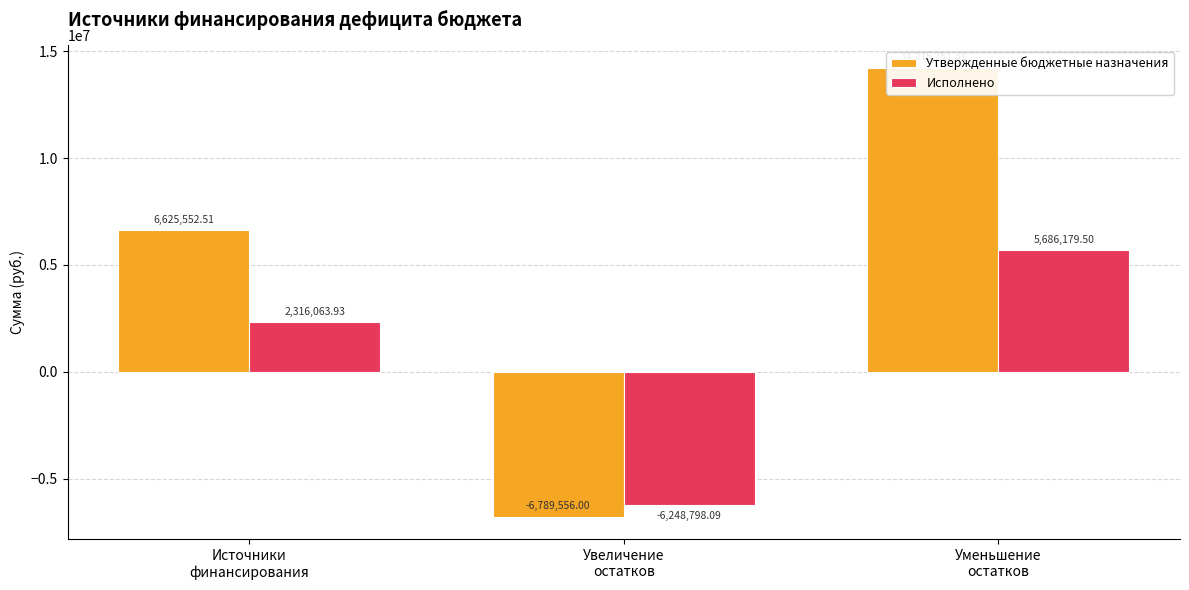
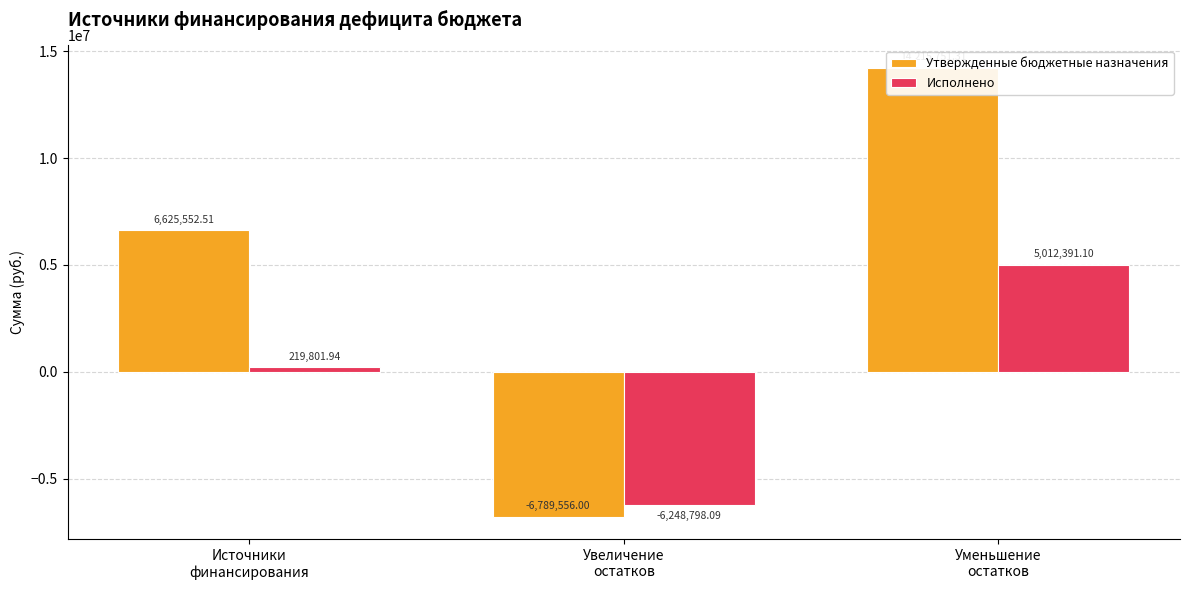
  {
    "Утвержденные бюджетные назначения": {
      "Источники финансирования": "6,625,552.51",
      "Увеличение остатков": "-6,789,556.00"
    },
    "Исполнено": {
-     "Источники финансирования": "2,316,063.93",
+     "Источники финансирования": "219,801.94",
      "Увеличение остатков": "-6,248,798.09",
-     "Уменьшение остатков": "5,686,179.50"
+     "Уменьшение остатков": "5,012,391.10"
    }
  }
